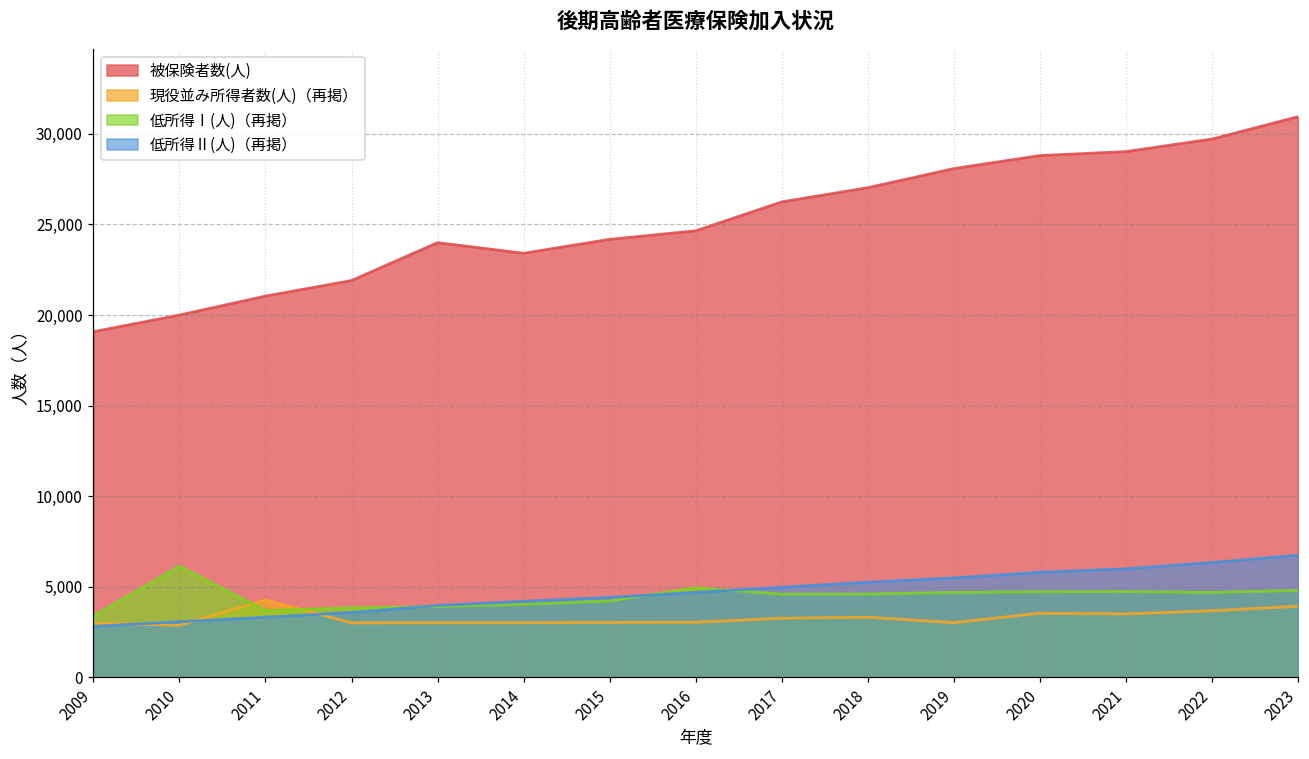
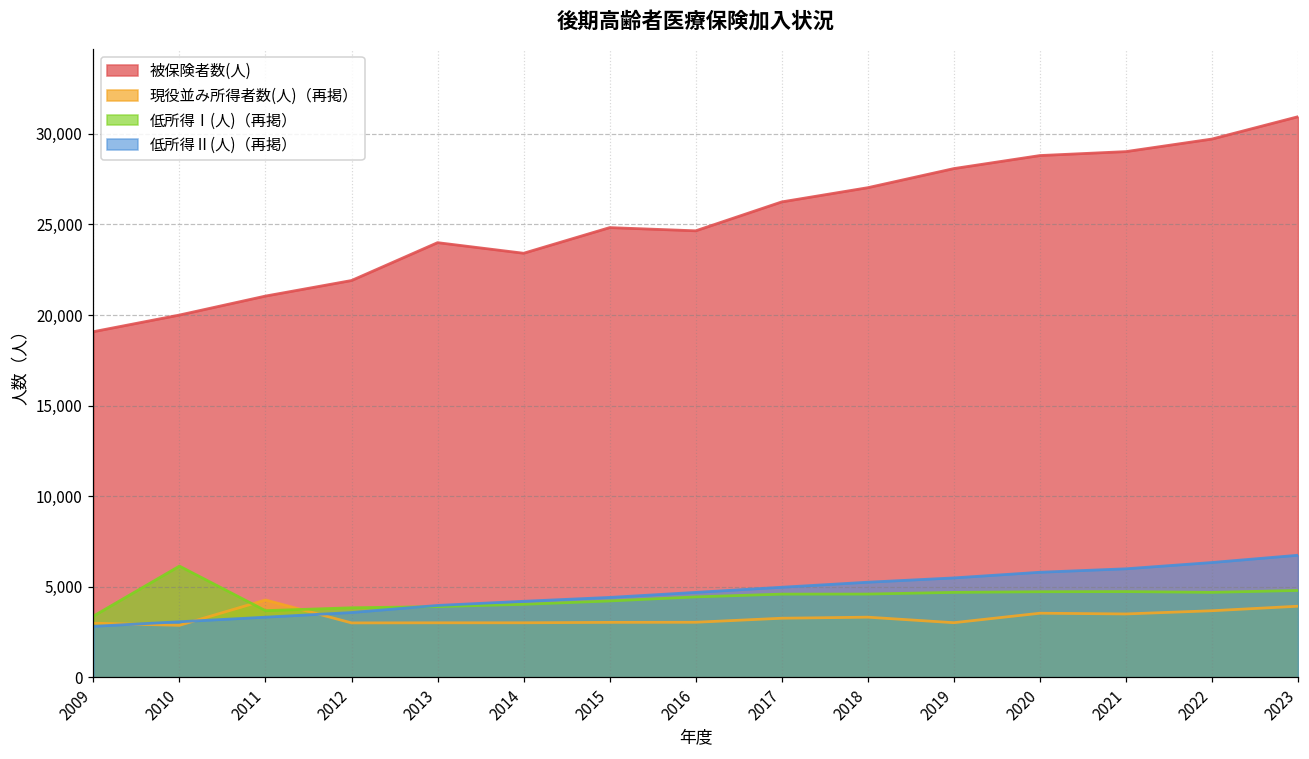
  {
    "被保険者数(人)": {
      "2009": "19,100",
      "2010": "20,000",
      "2011": "21,000",
      "2012": "21,900",
      "2013": "24,000",
      "2014": "23,400",
-     "2015": "24,200",
+     "2015": "24,800",
      "2016": "24,600",
      "2017": "26,200",
      "2018": "27,000",
      "2019": "28,100",
      "2020": "28,800",
      "2021": "29,000",
      "2022": "29,700",
      "2023": "30,900"
    },
    "現役並み所得者数(人)（再掲）": {
      "2009": "3,000",
      "2010": "2,900",
      "2011": "4,300",
      "2012": "3,000",
      "2013": "3,000",
      "2014": "3,000",
      "2015": "3,000",
      "2016": "3,000",
      "2017": "3,300",
      "2018": "3,300",
      "2019": "3,000",
      "2020": "3,500",
      "2021": "3,500",
      "2022": "3,700",
      "2023": "3,900"
    },
    "低所得Ⅰ(人)（再掲）": {
      "2009": "3,400",
      "2010": "6,100",
      "2011": "3,700",
      "2012": "3,800",
      "2014": "4,000",
      "2015": "4,200",
-     "2016": "5,000",
+     "2016": "4,400",
      "2017": "4,600",
      "2018": "4,600",
      "2019": "4,700",
      "2020": "4,700",
      "2021": "4,700",
      "2022": "4,700",
      "2023": "4,800"
    },
    "低所得Ⅱ(人)（再掲）": {
      "2009": "2,800",
      "2010": "3,100",
      "2011": "3,300",
      "2012": "3,600",
      "2014": "4,200",
      "2015": "4,400",
      "2016": "4,700",
      "2017": "5,000",
      "2018": "5,300",
      "2019": "5,500",
      "2020": "5,800",
      "2021": "6,000",
      "2022": "6,300",
      "2023": "6,700"
    }
  }
